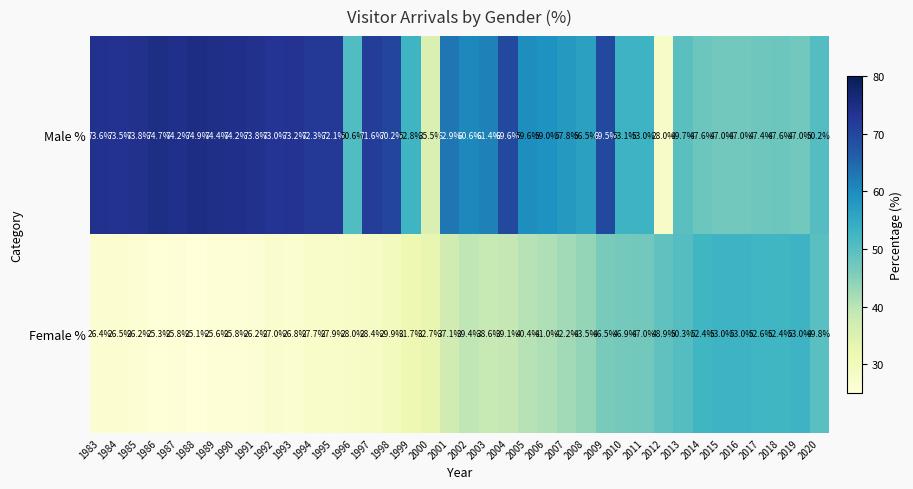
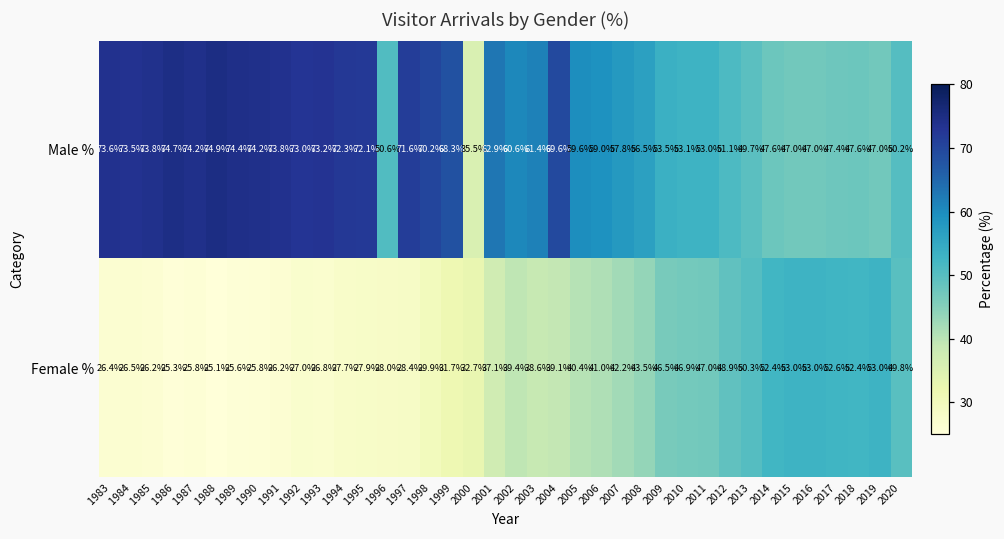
  {
    "Male %": {
-     "1999": "52.8%",
-     "2009": "69.5%",
-     "2012": "28.0%"
+     "1999": "68.3%",
+     "2009": "53.5%",
+     "2012": "51.1%"
    }
  }
